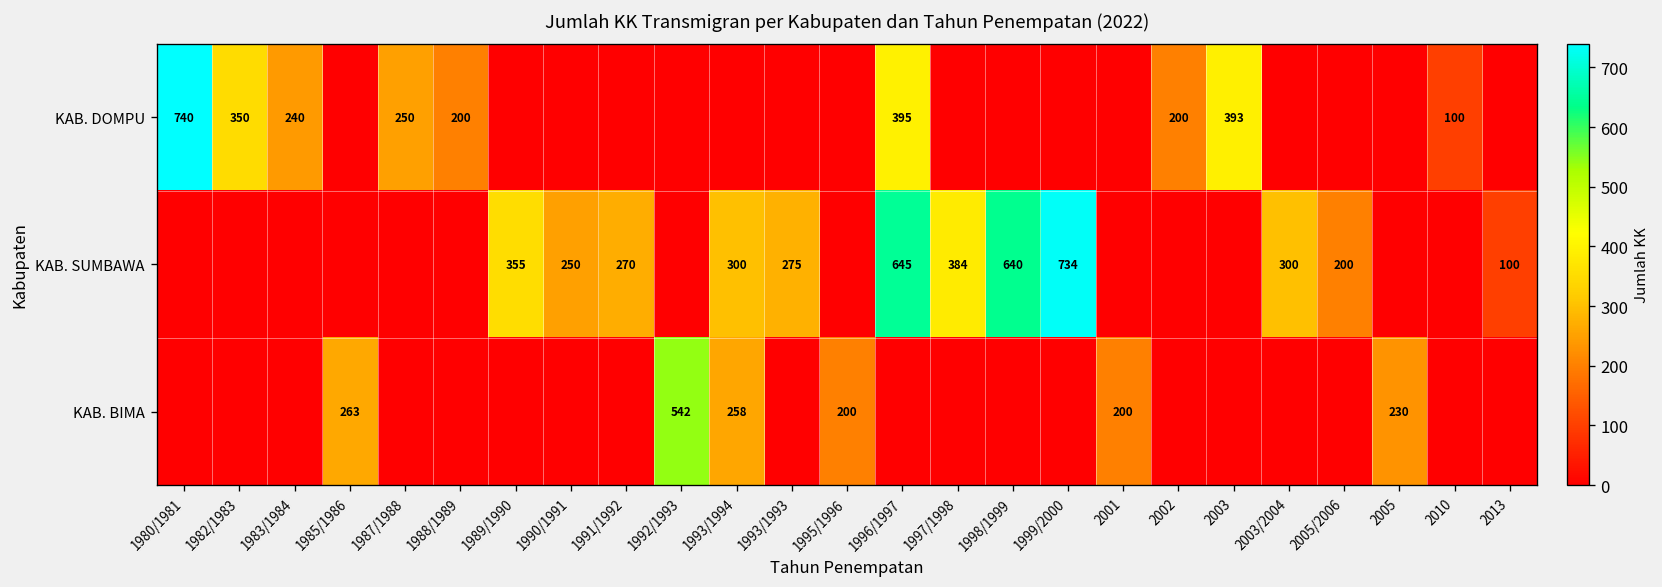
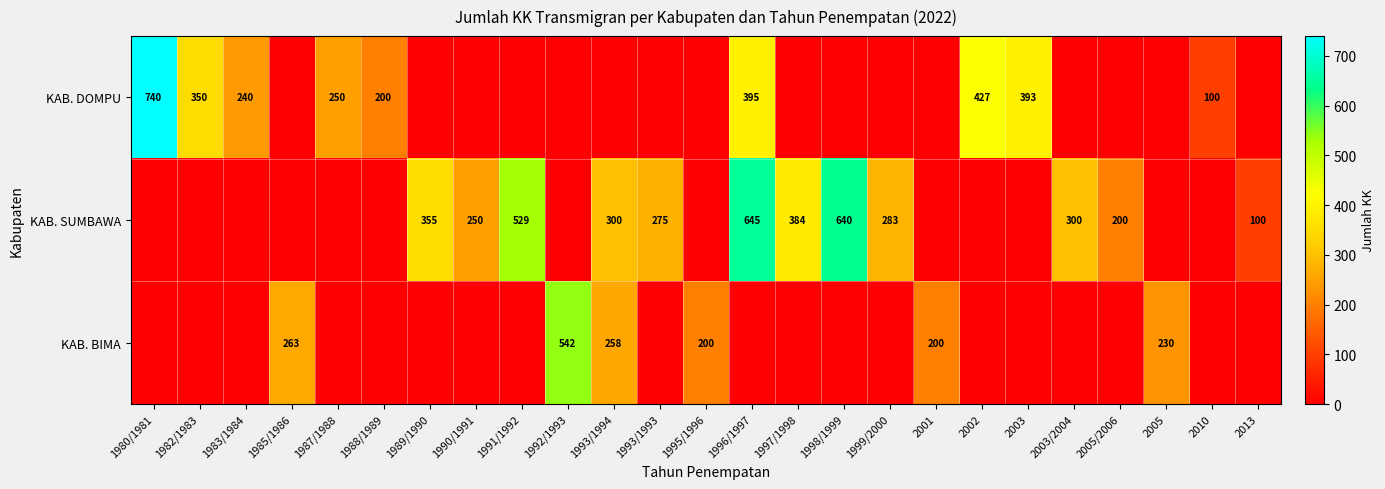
  {
    "KAB. DOMPU": {
      "1980/1981": 740,
      "1982/1983": 350,
      "1983/1984": 240,
      "1987/1988": 250,
      "1988/1989": 200,
      "1996/1997": 395,
-     "2002": 200,
+     "2002": 427,
      "2003": 393,
      "2010": 100
    },
    "KAB. SUMBAWA": {
      "1989/1990": 355,
      "1990/1991": 250,
-     "1991/1992": 270,
+     "1991/1992": 529,
      "1993/1994": 300,
      "1993/1993": 275,
      "1996/1997": 645,
      "1997/1998": 384,
      "1998/1999": 640,
-     "1999/2000": 734,
+     "1999/2000": 283,
      "2003/2004": 300,
      "2005/2006": 200,
      "2013": 100
    },
    "KAB. BIMA": {
      "1985/1986": 263,
      "1992/1993": 542,
      "1993/1994": 258,
      "1995/1996": 200,
      "2001": 200,
      "2005": 230
    }
  }
